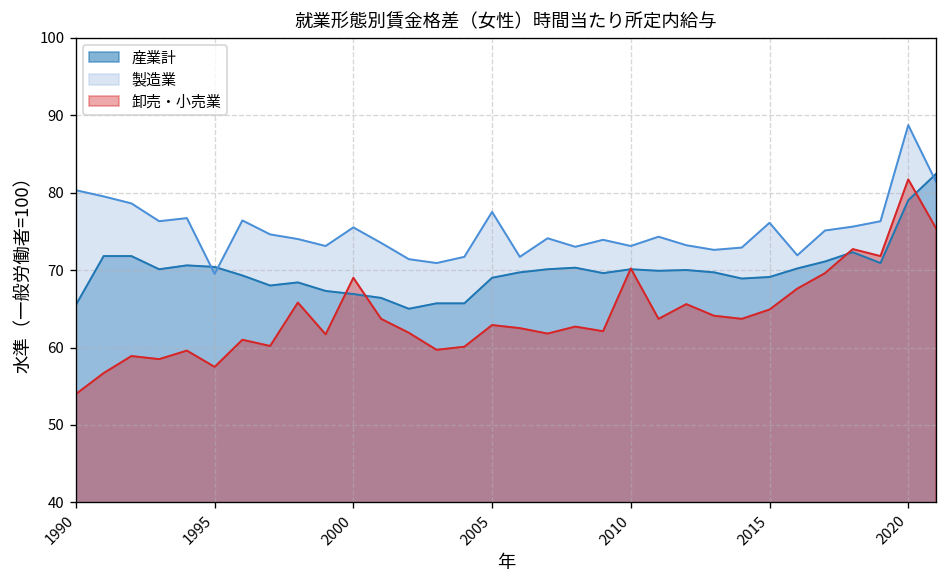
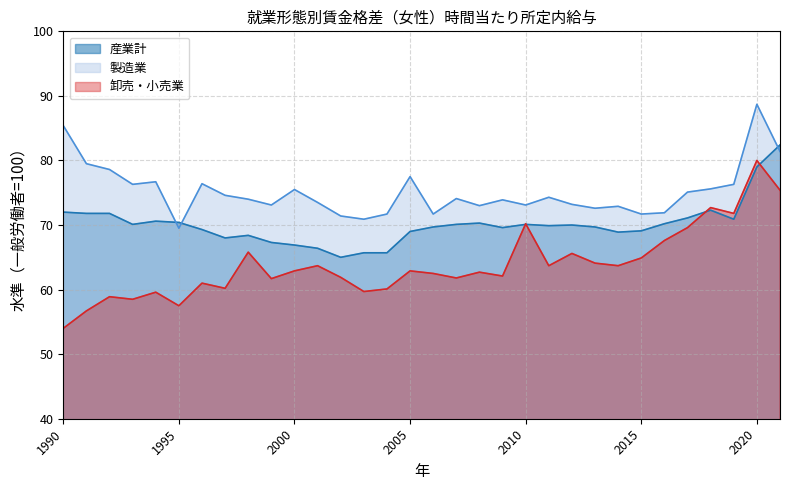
  {
    "産業計": {
-     "1990": 66,
+     "1990": 72,
      "1995": 70,
      "2000": 67,
      "2005": 69,
      "2015": 69,
      "2020": 79
    },
    "製造業": {
-     "1990": 80,
+     "1990": 85,
      "1995": 70,
      "2000": 76,
      "2005": 78,
      "2010": 73,
-     "2015": 76,
+     "2015": 72,
      "2020": 89
    },
    "卸売・小売業": {
      "1990": 54,
      "1995": 58,
-     "2000": 69,
+     "2000": 63,
      "2005": 63,
      "2015": 65,
-     "2020": 82
+     "2020": 80
    }
  }
